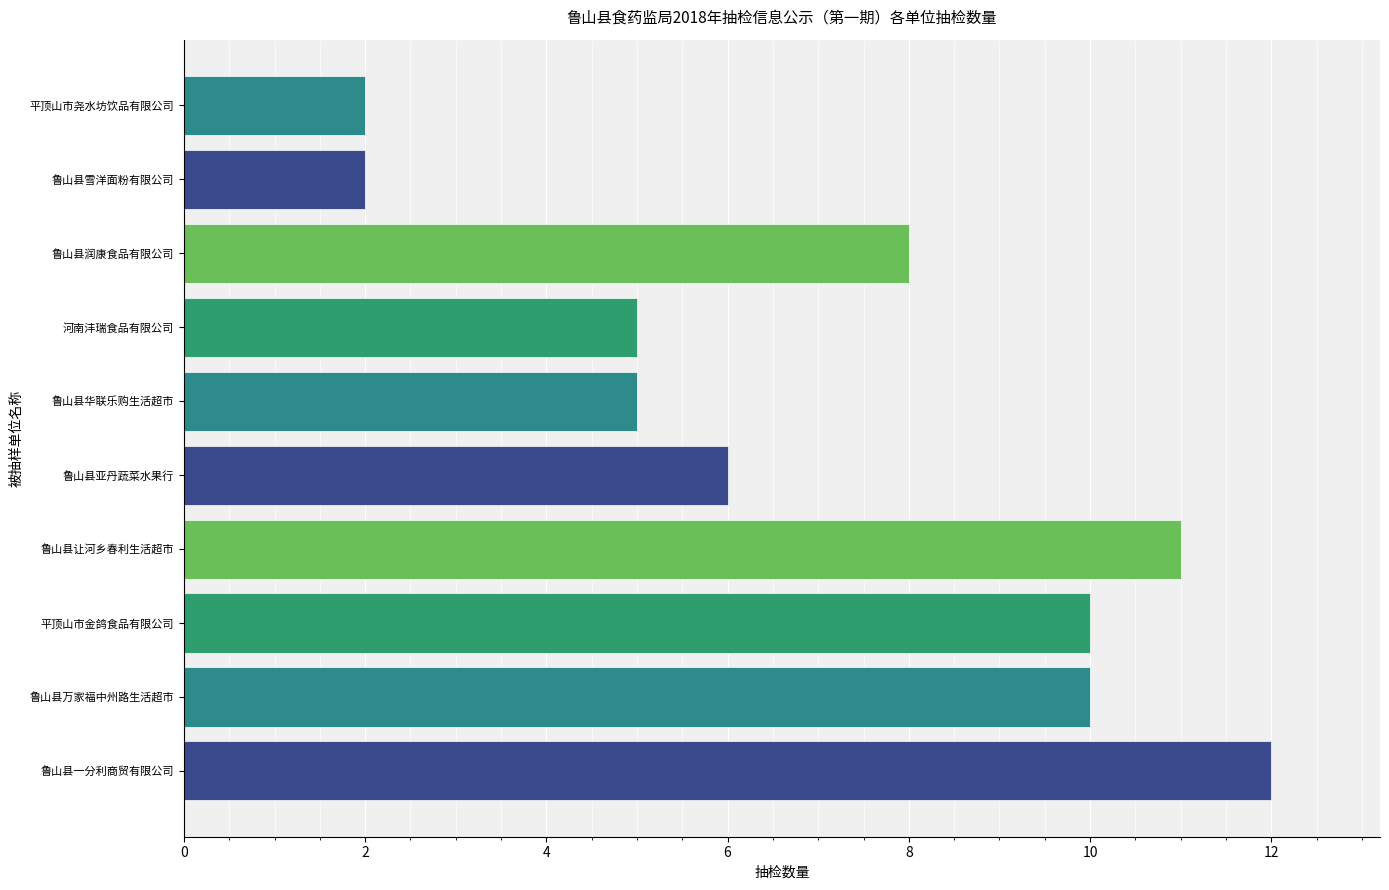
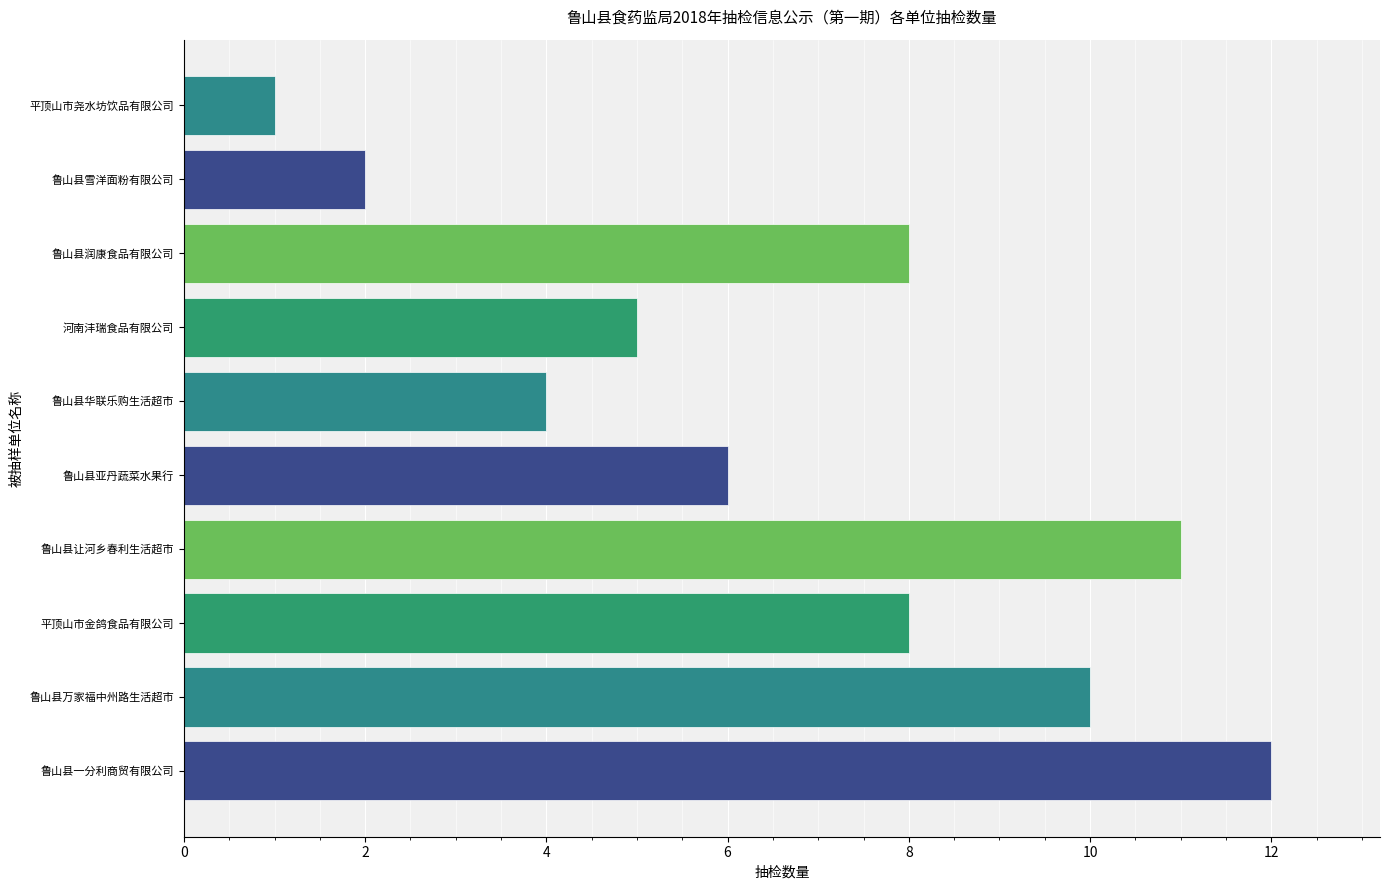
  {
-   "平顶山市尧水坊饮品有限公司": 2,
+   "平顶山市尧水坊饮品有限公司": 1,
    "鲁山县雪洋面粉有限公司": 2,
    "鲁山县润康食品有限公司": 8,
    "河南沣瑞食品有限公司": 5,
-   "鲁山县华联乐购生活超市": 5,
+   "鲁山县华联乐购生活超市": 4,
    "鲁山县亚丹蔬菜水果行": 6,
    "鲁山县让河乡春利生活超市": 11,
-   "平顶山市金鸽食品有限公司": 10,
+   "平顶山市金鸽食品有限公司": 8,
    "鲁山县万家福中州路生活超市": 10,
    "鲁山县一分利商贸有限公司": 12
  }
